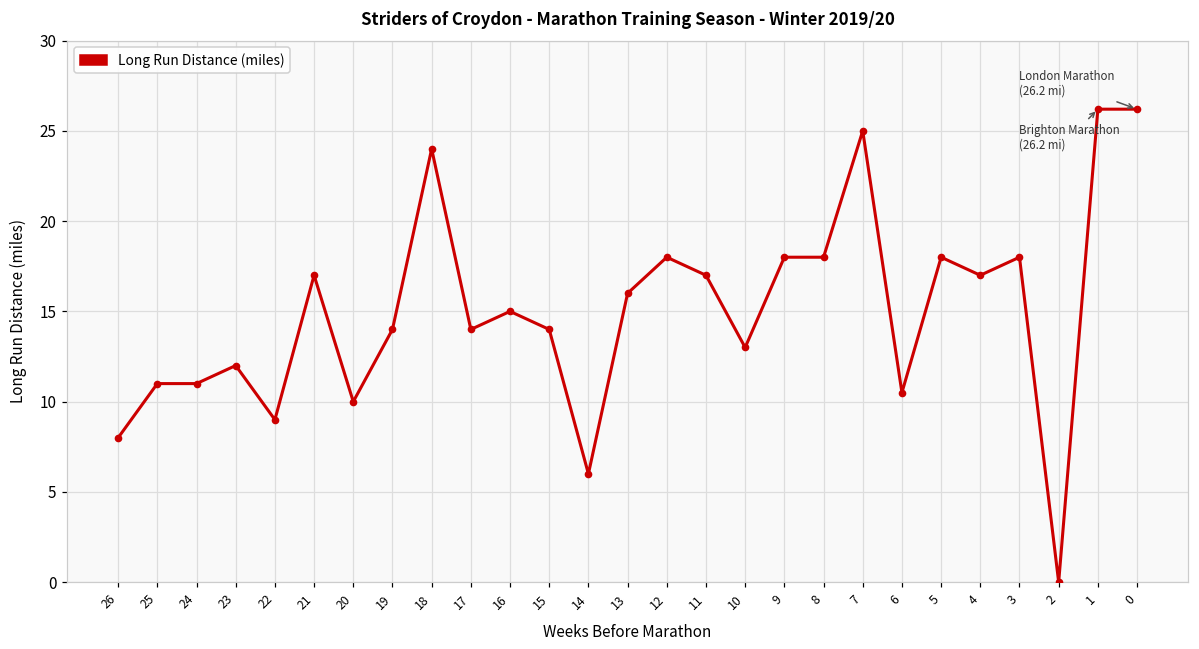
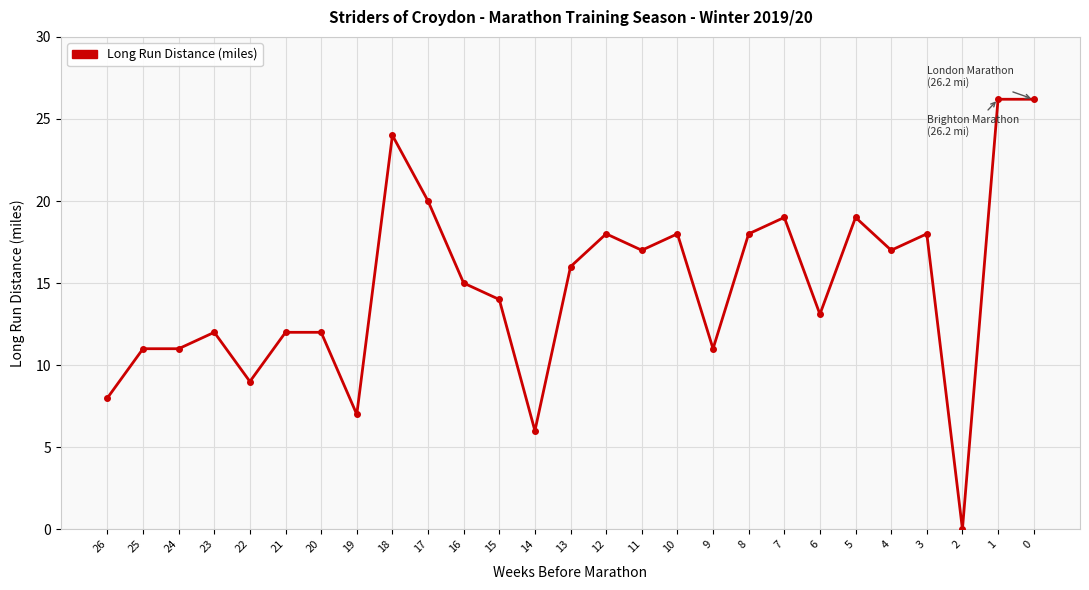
  {
    "26": 8.0,
    "25": 11.0,
    "24": 11.0,
    "23": 12.0,
    "22": 9.0,
-   "21": 17,
-   "20": 10,
-   "19": 14,
+   "21": 12,
+   "20": 12,
+   "19": 7,
    "18": 24.0,
-   "17": 14,
+   "17": 20,
    "16": 15.0,
    "15": 14.0,
    "14": 6.0,
    "13": 16.0,
    "12": 18.0,
    "11": 17.0,
-   "10": 13,
-   "9": 18,
+   "10": 18,
+   "9": 11,
    "8": 18.0,
-   "7": 25,
-   "6": 10.5,
-   "5": 18,
+   "7": 19,
+   "6": 13.1,
+   "5": 19,
    "4": 17.0,
    "3": 18.0,
    "2": 0.0,
    "0": 26.2
  }
